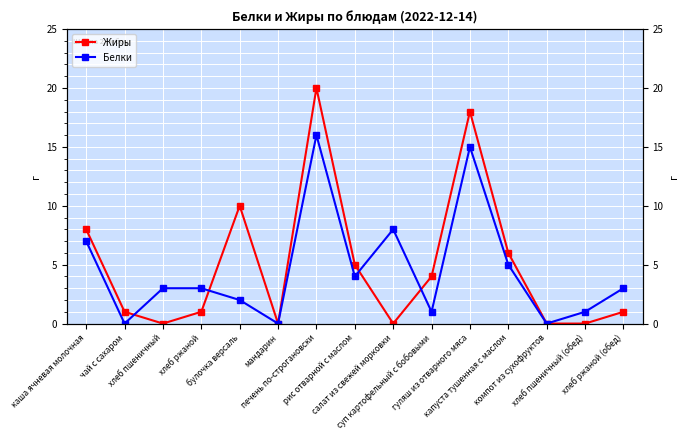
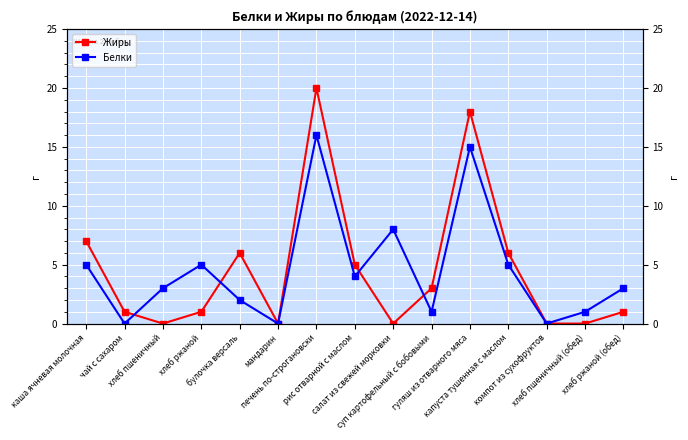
  {
    "Жиры": {
-     "каша ячневая молочная": 8,
+     "каша ячневая молочная": 7,
      "чай с сахаром": 1,
      "хлеб пшеничный": 0,
      "хлеб ржаной": 1,
-     "булочка версаль": 10,
+     "булочка версаль": 6,
      "печень по-строгановски": 20,
      "рис отварной с маслом": 5,
      "салат из свежей морковки": 0,
-     "суп картофельный с бобовыми": 4,
+     "суп картофельный с бобовыми": 3,
      "гуляш из отварного мяса": 18,
      "капуста тушенная с маслом": 6,
      "хлеб пшеничный (обед)": 0,
      "хлеб ржаной (обед)": 1
    },
    "Белки": {
-     "каша ячневая молочная": 7,
+     "каша ячневая молочная": 5,
      "чай с сахаром": 0,
      "хлеб пшеничный": 3,
-     "хлеб ржаной": 3,
+     "хлеб ржаной": 5,
      "булочка версаль": 2,
      "печень по-строгановски": 16,
      "рис отварной с маслом": 4,
      "салат из свежей морковки": 8,
      "суп картофельный с бобовыми": 1,
      "гуляш из отварного мяса": 15,
      "капуста тушенная с маслом": 5,
      "хлеб пшеничный (обед)": 1,
      "хлеб ржаной (обед)": 3
    }
  }
